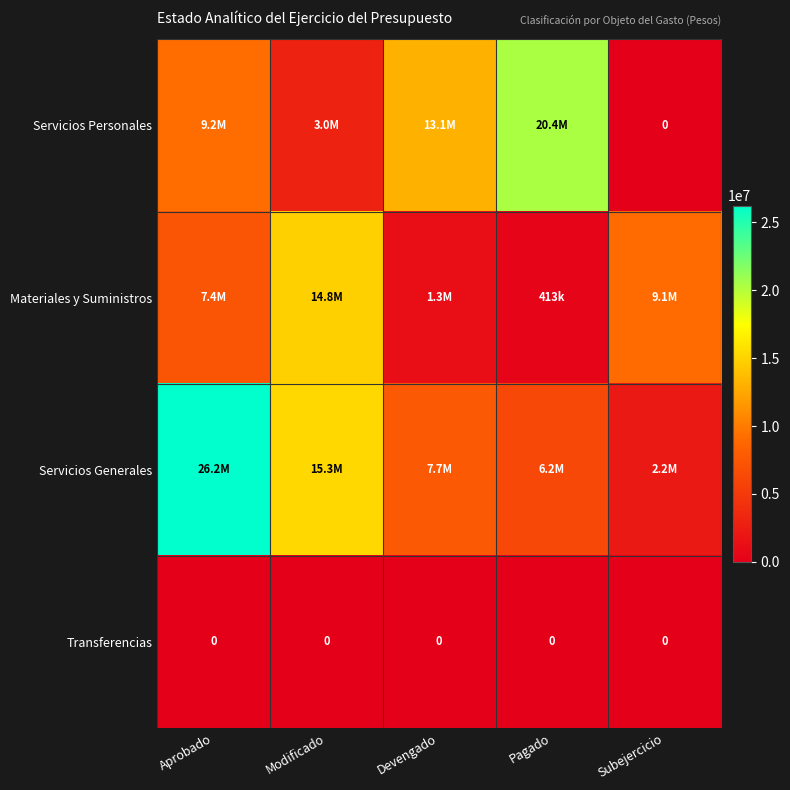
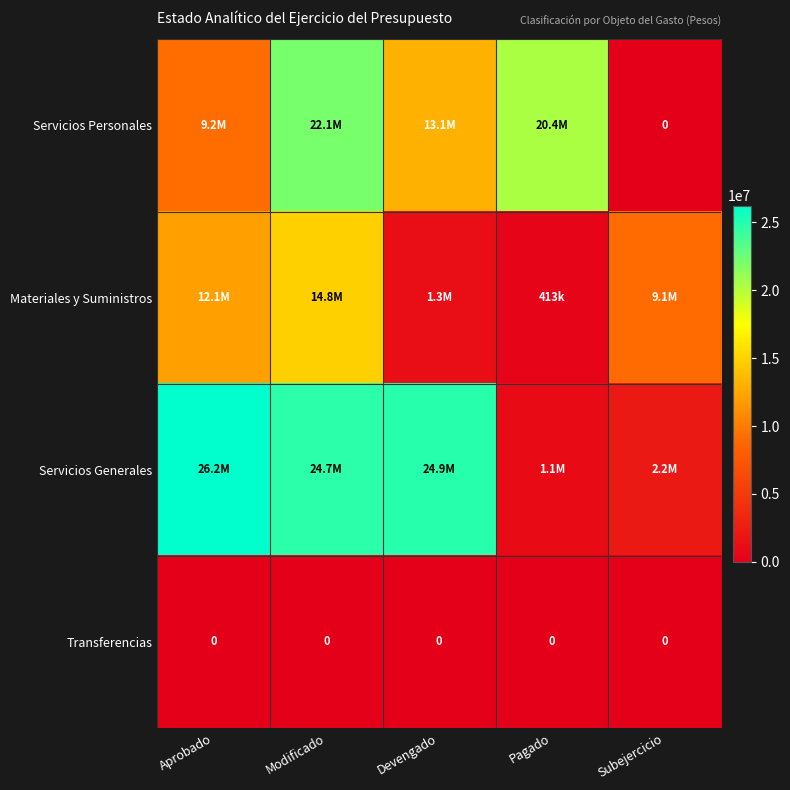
  {
    "Servicios Personales": {
      "Aprobado": "9.2M",
-     "Modificado": "3.0M",
+     "Modificado": "22.1M",
      "Devengado": "13.1M",
      "Pagado": "20.4M",
      "Subejercicio": "0"
    },
    "Materiales y Suministros": {
-     "Aprobado": "7.4M",
+     "Aprobado": "12.1M",
      "Modificado": "14.8M",
      "Devengado": "1.3M",
      "Pagado": "413k",
      "Subejercicio": "9.1M"
    },
    "Servicios Generales": {
      "Aprobado": "26.2M",
-     "Modificado": "15.3M",
-     "Devengado": "7.7M",
-     "Pagado": "6.2M",
+     "Modificado": "24.7M",
+     "Devengado": "24.9M",
+     "Pagado": "1.1M",
      "Subejercicio": "2.2M"
    },
    "Transferencias": {
      "Aprobado": "0",
      "Modificado": "0",
      "Devengado": "0",
      "Pagado": "0",
      "Subejercicio": "0"
    }
  }
